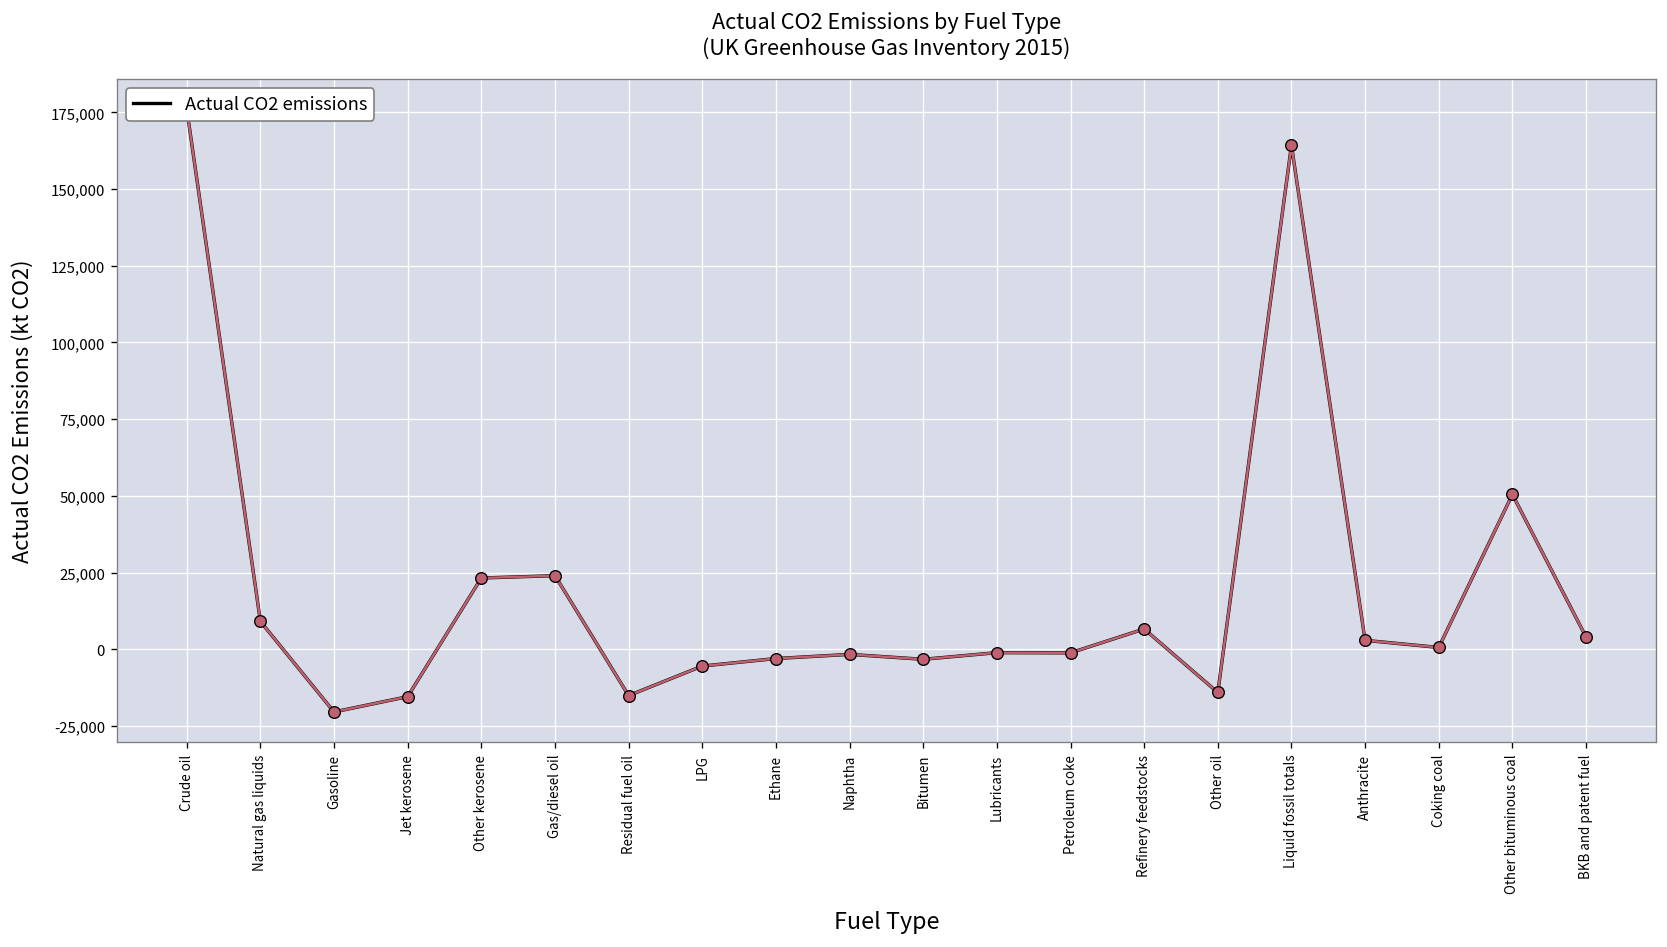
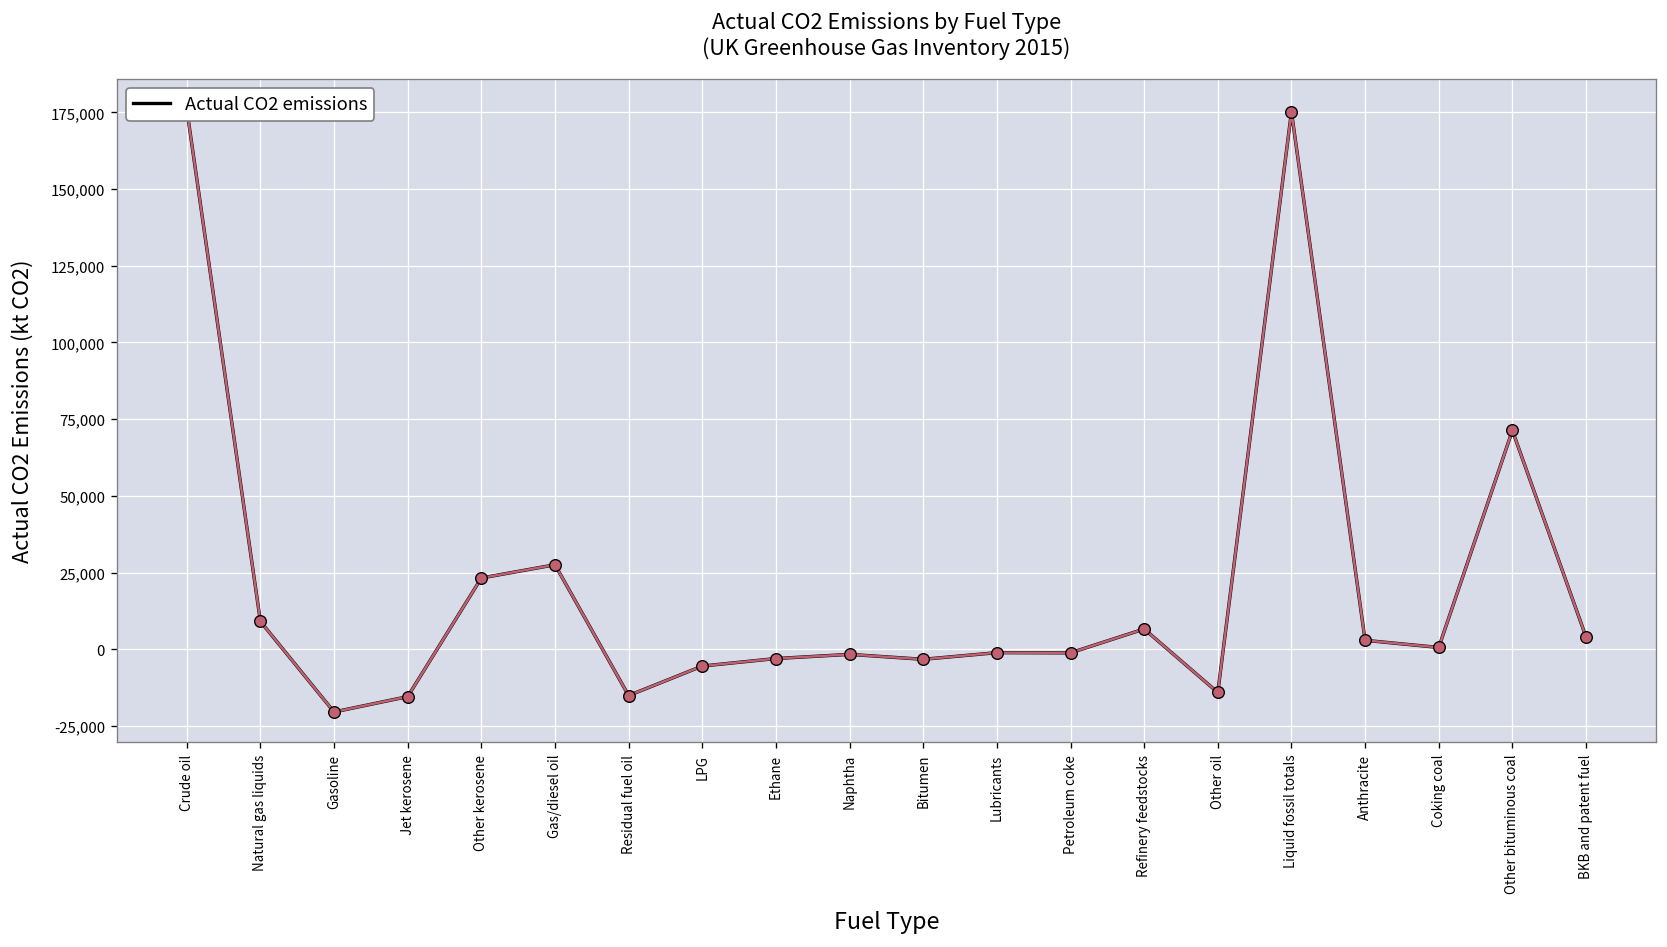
  {
    "Natural gas liquids": "9,000",
    "Gasoline": "-20,000",
    "Jet kerosene": "-15,000",
    "Other kerosene": "23,000",
-   "Gas/diesel oil": "24,000",
+   "Gas/diesel oil": "28,000",
    "Residual fuel oil": "-15,000",
    "LPG": "-5,000",
    "Ethane": "-3,000",
    "Naphtha": "-2,000",
    "Bitumen": "-3,000",
    "Lubricants": "-1,000",
    "Petroleum coke": "-1,000",
    "Refinery feedstocks": "7,000",
    "Other oil": "-14,000",
-   "Liquid fossil totals": "164,000",
+   "Liquid fossil totals": "175,000",
    "Anthracite": "3,000",
    "Coking coal": "1,000",
-   "Other bituminous coal": "50,000",
+   "Other bituminous coal": "71,000",
    "BKB and patent fuel": "4,000"
  }
